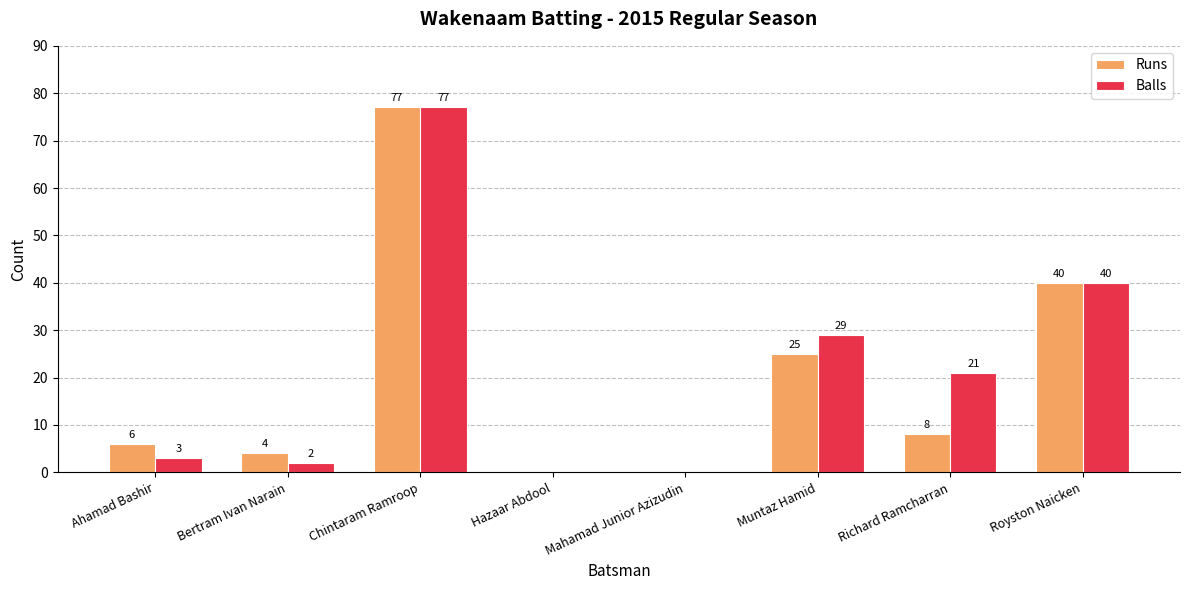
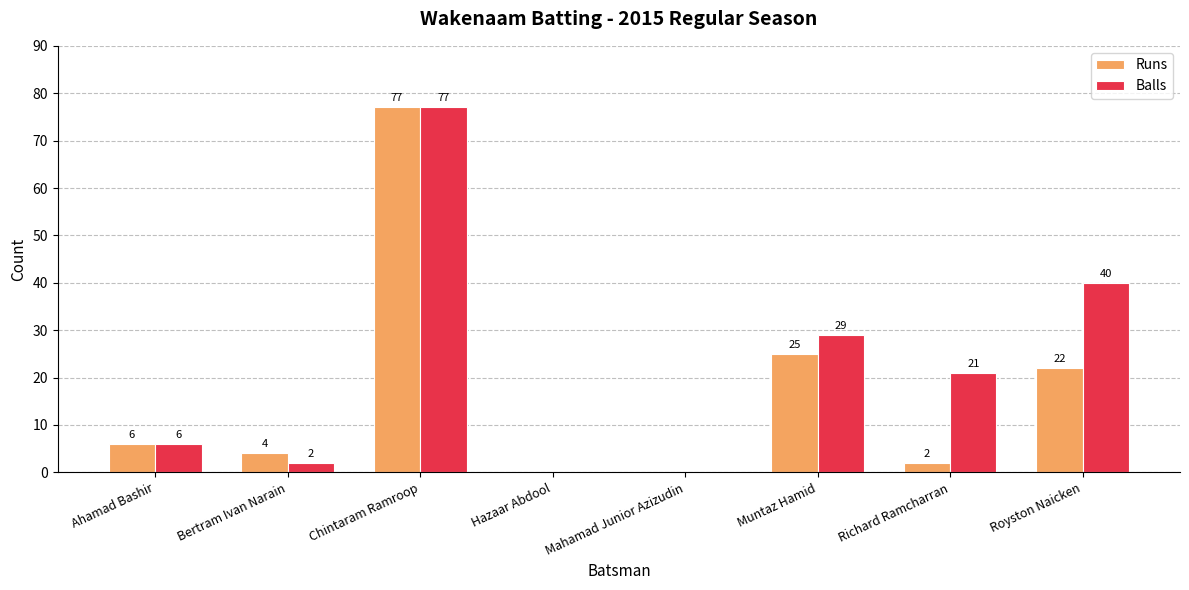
  {
    "Runs": {
      "Ahamad Bashir": 6,
      "Bertram Ivan Narain": 4,
      "Chintaram Ramroop": 77,
      "Muntaz Hamid": 25,
-     "Richard Ramcharran": 8,
-     "Royston Naicken": 40
+     "Richard Ramcharran": 2,
+     "Royston Naicken": 22
    },
    "Balls": {
-     "Ahamad Bashir": 3,
+     "Ahamad Bashir": 6,
      "Bertram Ivan Narain": 2,
      "Chintaram Ramroop": 77,
      "Muntaz Hamid": 29,
      "Richard Ramcharran": 21,
      "Royston Naicken": 40
    }
  }
